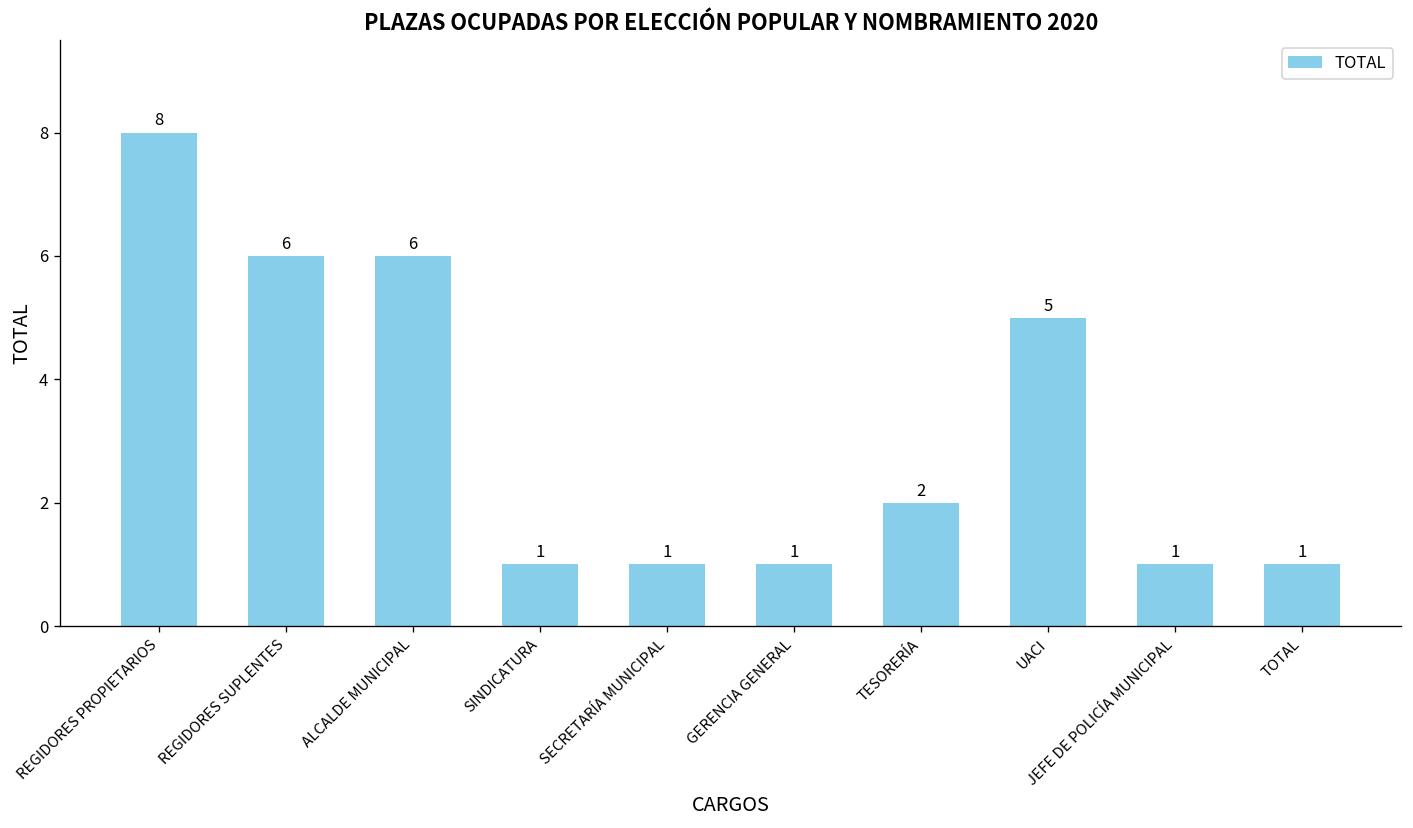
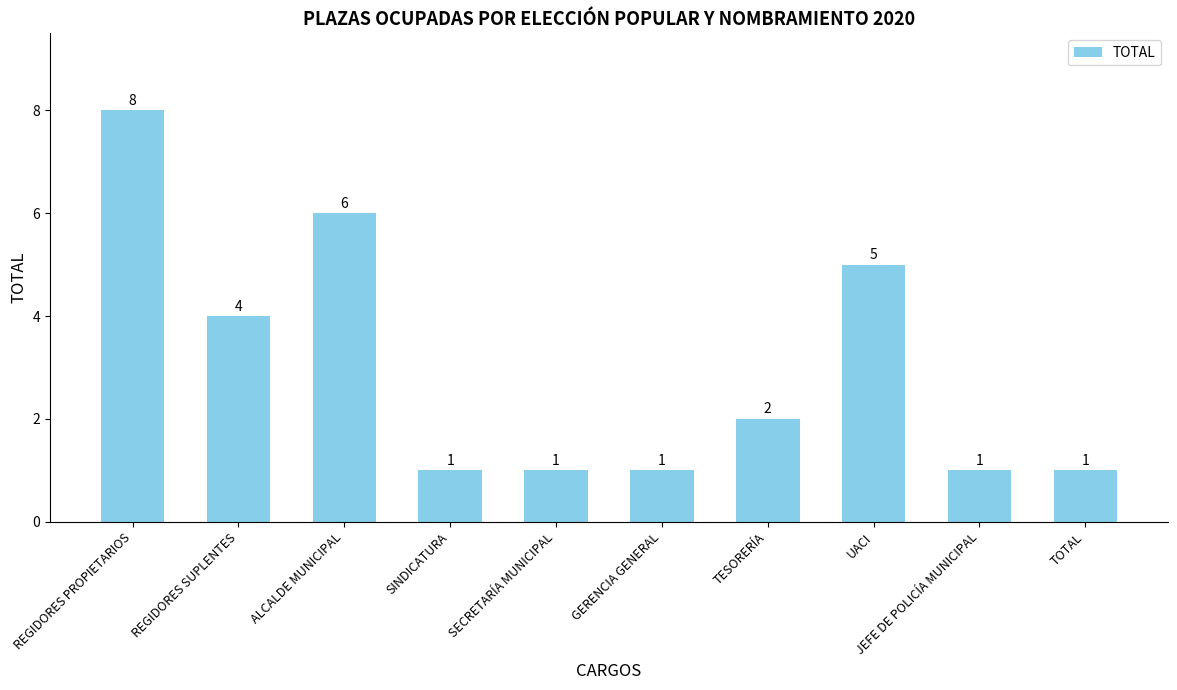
  {
    "REGIDORES PROPIETARIOS": 8,
-   "REGIDORES SUPLENTES": 6,
+   "REGIDORES SUPLENTES": 4,
    "ALCALDE MUNICIPAL": 6,
    "SINDICATURA": 1,
    "SECRETARÍA MUNICIPAL": 1,
    "GERENCIA GENERAL": 1,
    "TESORERÍA": 2,
    "UACI": 5,
    "JEFE DE POLICÍA MUNICIPAL": 1,
    "TOTAL": 1
  }
